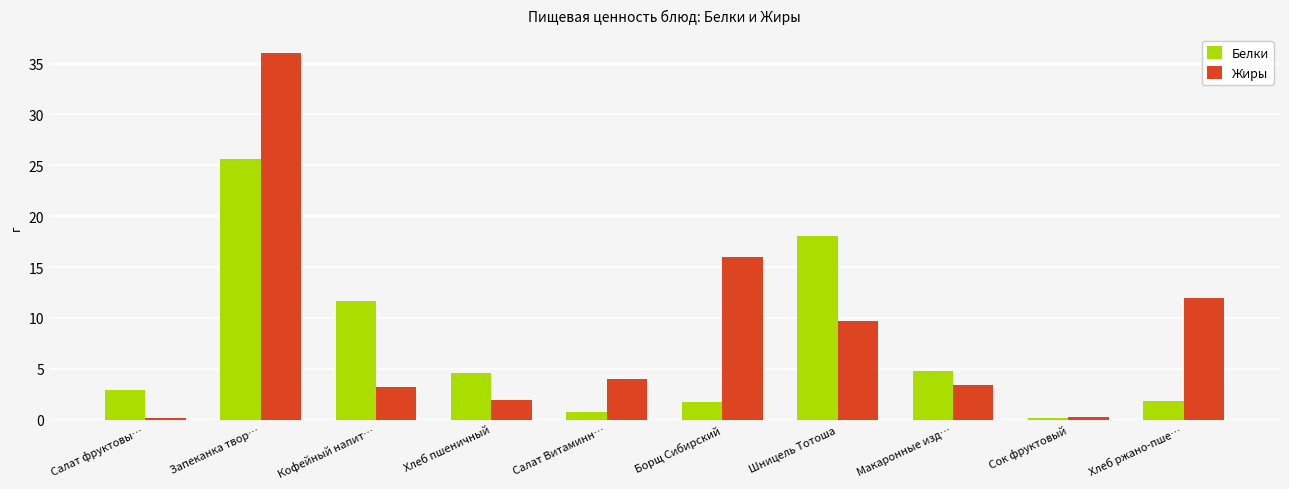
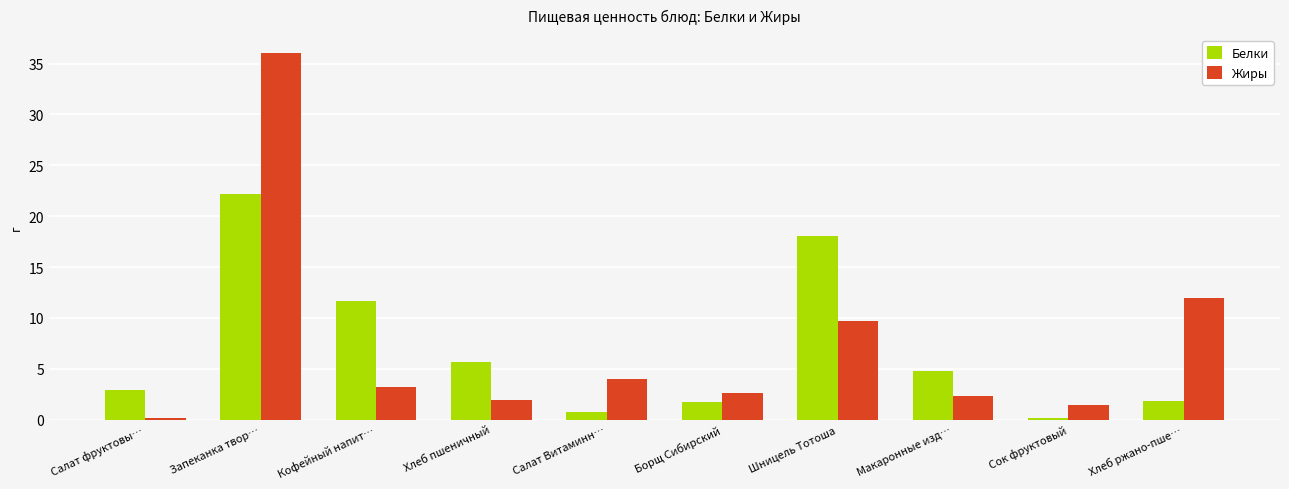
  {
    "Белки": {
      "Салат фруктовы…": 2.9,
-     "Запеканка твор…": 25.6,
+     "Запеканка твор…": 22.2,
      "Кофейный напит…": 11.7,
-     "Хлеб пшеничный": 4.6,
+     "Хлеб пшеничный": 5.6,
      "Салат Витаминн…": 0.7,
      "Борщ Сибирский": 1.8,
      "Шницель Тотоша": 18.0,
      "Макаронные изд…": 4.8,
      "Хлеб ржано-пше…": 1.9
    },
    "Жиры": {
      "Запеканка твор…": 36.0,
      "Кофейный напит…": 3.2,
      "Хлеб пшеничный": 1.9,
      "Салат Витаминн…": 4.0,
-     "Борщ Сибирский": 16.0,
+     "Борщ Сибирский": 2.7,
      "Шницель Тотоша": 9.7,
-     "Макаронные изд…": 3.4,
-     "Сок фруктовый": 0.3,
+     "Макаронные изд…": 2.3,
+     "Сок фруктовый": 1.4,
      "Хлеб ржано-пше…": 11.9
    }
  }
